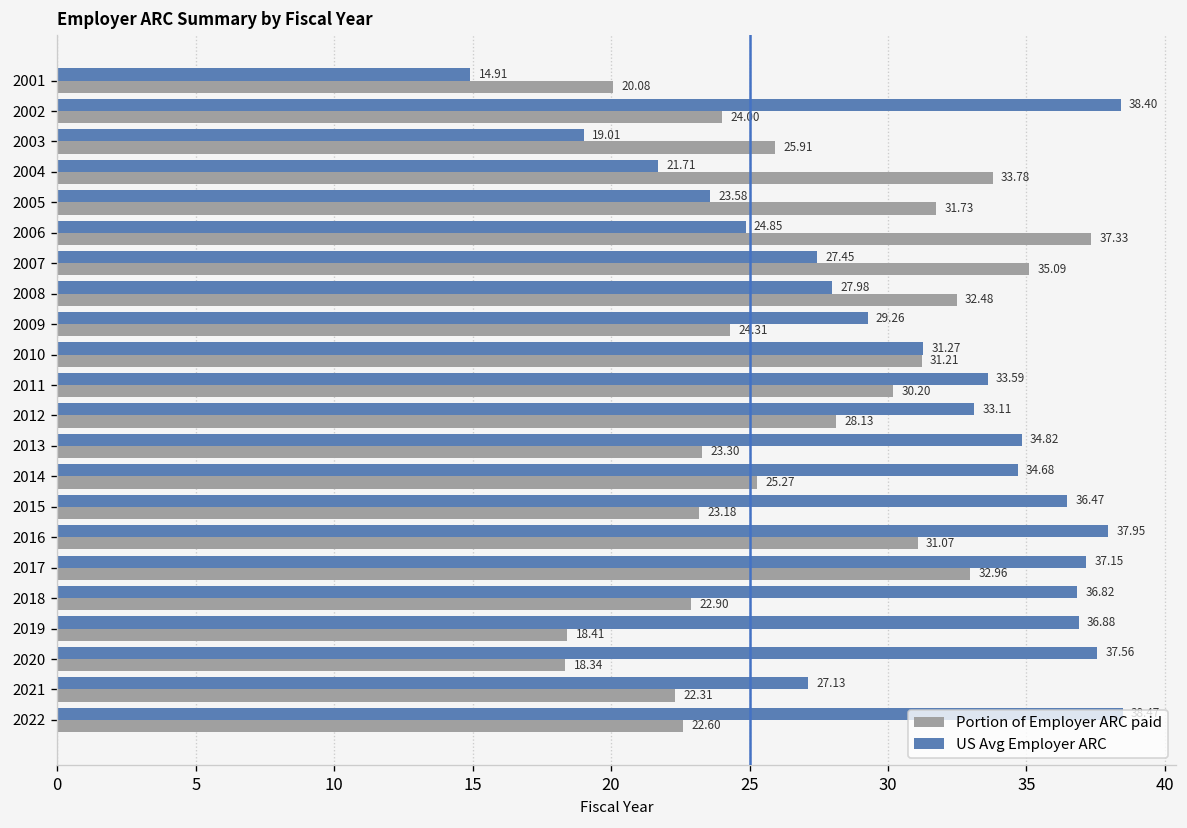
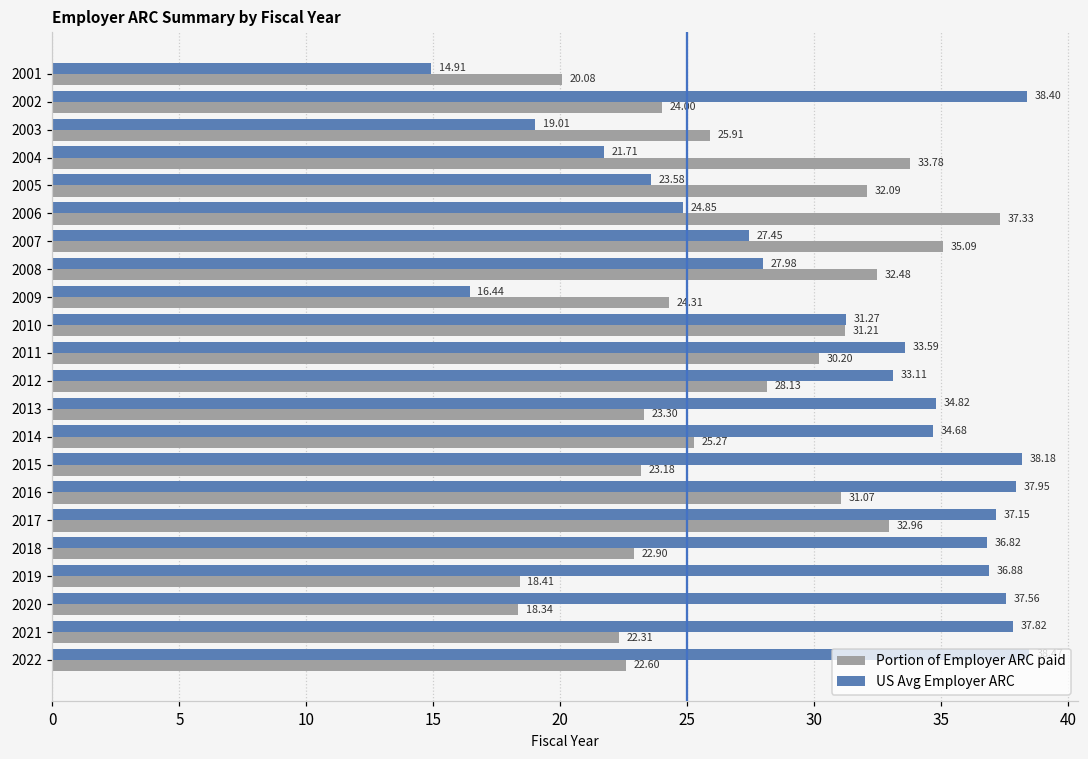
  {
    "Portion of Employer ARC paid": {
      "2001": 20.08,
      "2002": 24.00,
      "2003": 25.91,
      "2004": 33.78,
-     "2005": 31.73,
+     "2005": 32.09,
      "2006": 37.33,
      "2007": 35.09,
      "2008": 32.48,
      "2009": 24.31,
      "2010": 31.21,
      "2011": 30.20,
      "2012": 28.13,
      "2013": 23.30,
      "2014": 25.27,
      "2015": 23.18,
      "2016": 31.07,
      "2017": 32.96,
      "2018": 22.90,
      "2019": 18.41,
      "2020": 18.34,
      "2021": 22.31,
      "2022": 22.60
    },
    "US Avg Employer ARC": {
      "2001": 14.91,
      "2002": 38.40,
      "2003": 19.01,
      "2004": 21.71,
      "2005": 23.58,
      "2006": 24.85,
      "2007": 27.45,
      "2008": 27.98,
-     "2009": 29.26,
+     "2009": 16.44,
      "2010": 31.27,
      "2011": 33.59,
      "2012": 33.11,
      "2013": 34.82,
      "2014": 34.68,
-     "2015": 36.47,
+     "2015": 38.18,
      "2016": 37.95,
      "2017": 37.15,
      "2018": 36.82,
      "2019": 36.88,
      "2020": 37.56,
-     "2021": 27.13
+     "2021": 37.82
    }
  }
